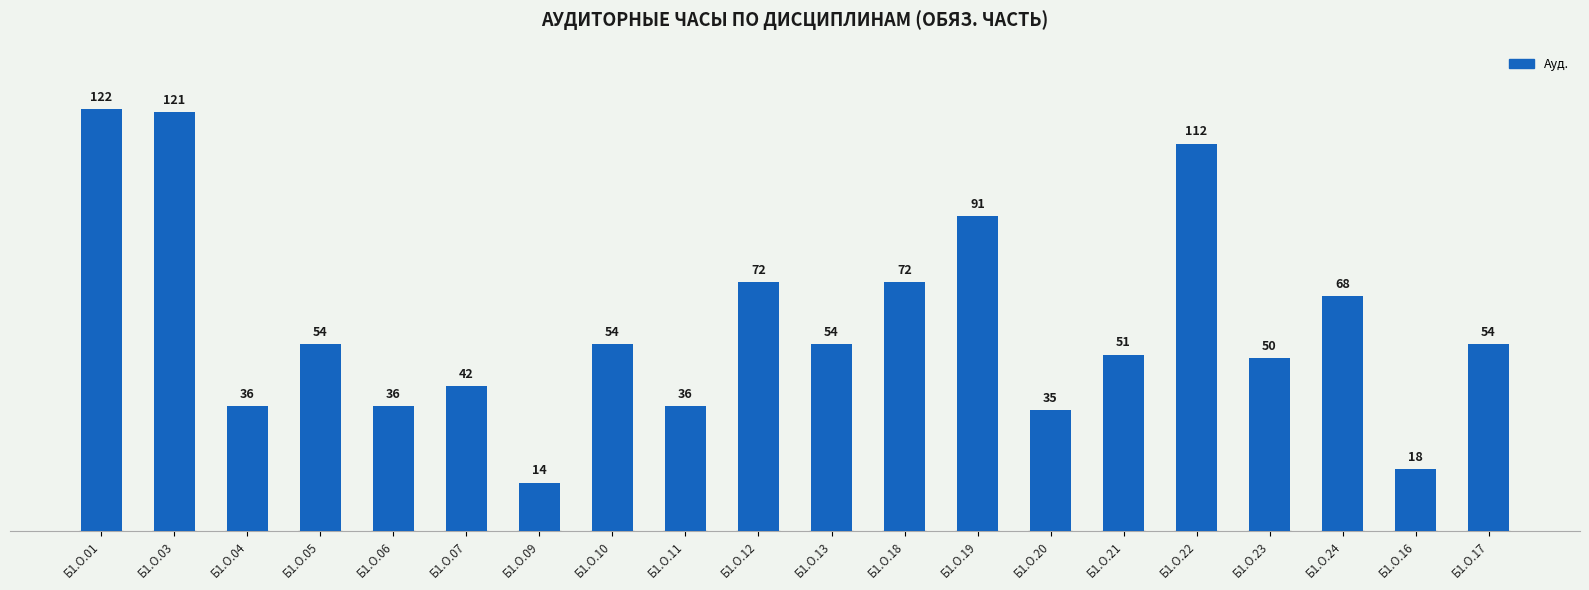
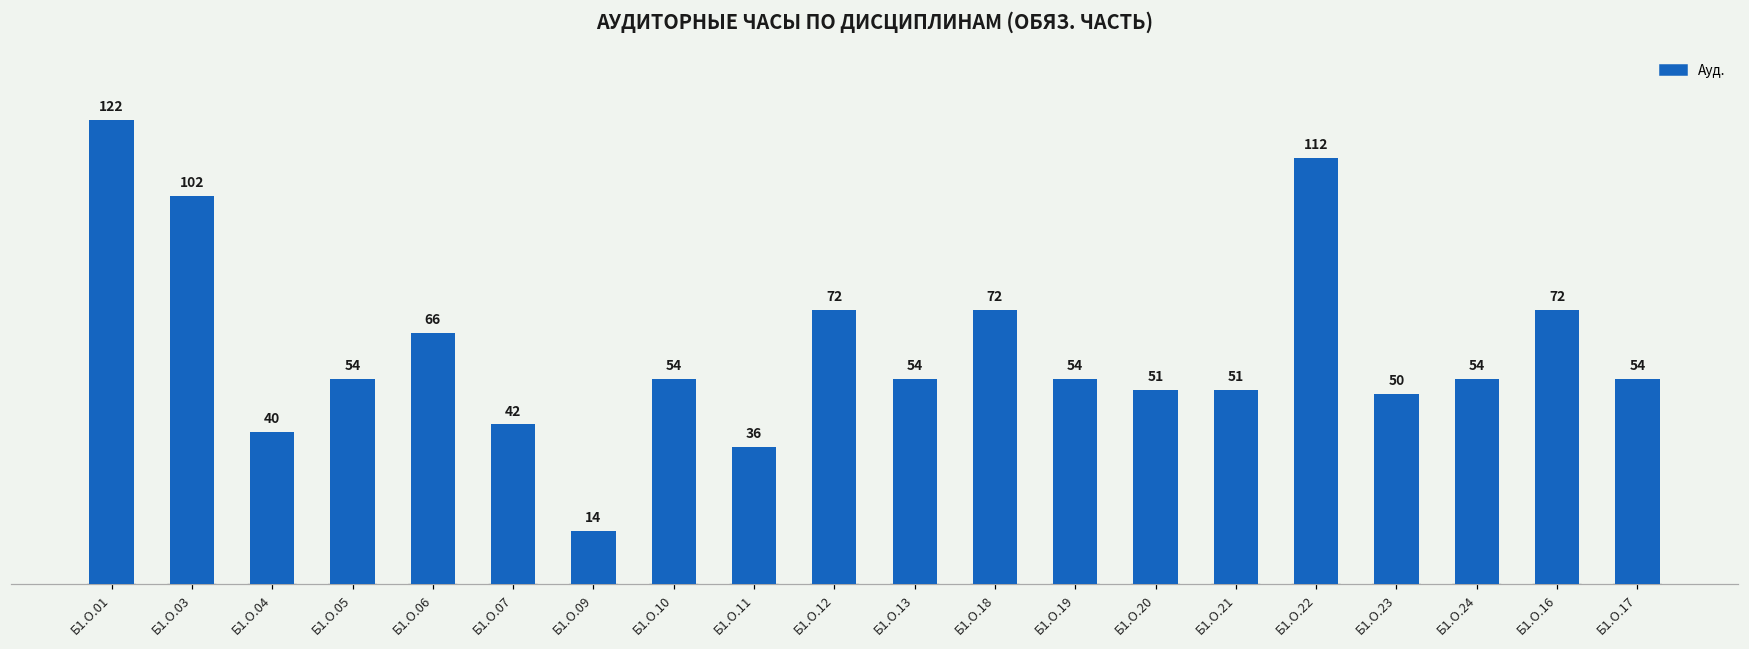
  {
    "Б1.О.01": 122,
-   "Б1.О.03": 121,
-   "Б1.О.04": 36,
+   "Б1.О.03": 102,
+   "Б1.О.04": 40,
    "Б1.О.05": 54,
-   "Б1.О.06": 36,
+   "Б1.О.06": 66,
    "Б1.О.07": 42,
    "Б1.О.09": 14,
    "Б1.О.10": 54,
    "Б1.О.11": 36,
    "Б1.О.12": 72,
    "Б1.О.13": 54,
    "Б1.О.18": 72,
-   "Б1.О.19": 91,
-   "Б1.О.20": 35,
+   "Б1.О.19": 54,
+   "Б1.О.20": 51,
    "Б1.О.21": 51,
    "Б1.О.22": 112,
    "Б1.О.23": 50,
-   "Б1.О.24": 68,
-   "Б1.О.16": 18,
+   "Б1.О.24": 54,
+   "Б1.О.16": 72,
    "Б1.О.17": 54
  }
